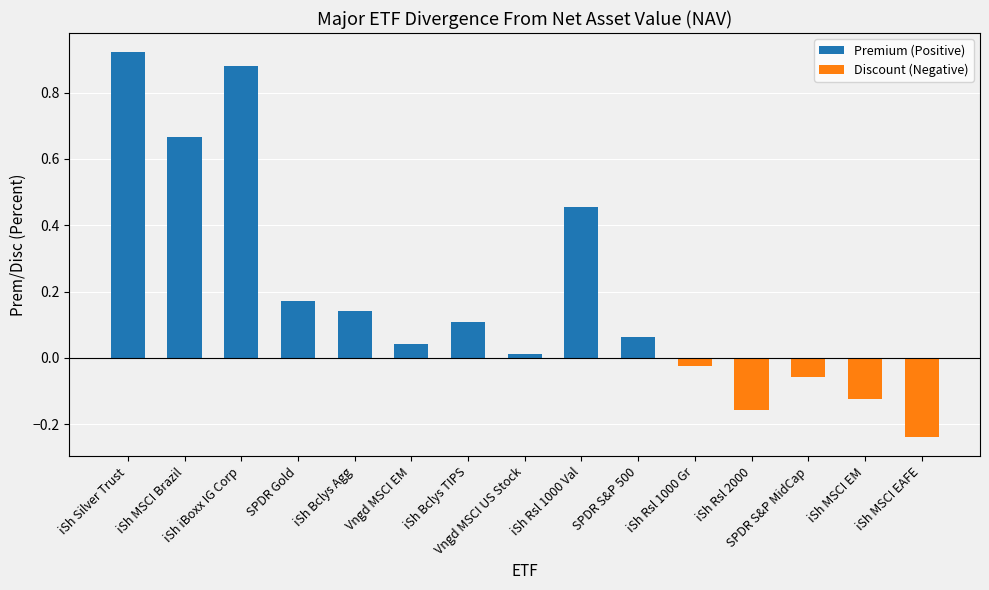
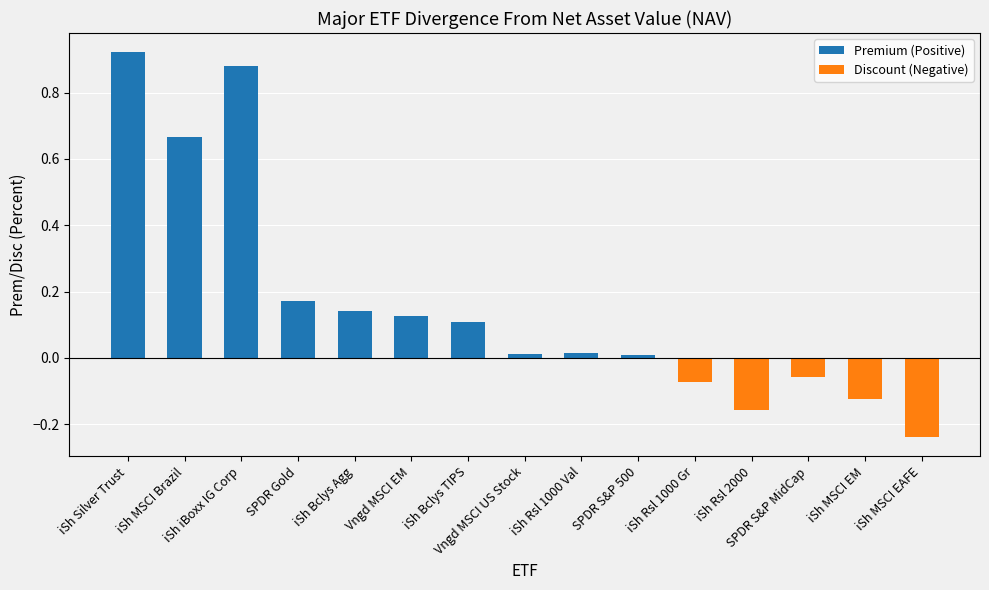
  {
    "iSh Silver Trust": 0.92,
    "iSh MSCI Brazil": 0.67,
    "iSh iBoxx IG Corp": 0.88,
    "SPDR Gold": 0.17,
    "iSh Bclys Agg": 0.14,
-   "Vngd MSCI EM": 0.04,
+   "Vngd MSCI EM": 0.13,
    "iSh Bclys TIPS": 0.11,
    "Vngd MSCI US Stock": 0.01,
-   "iSh Rsl 1000 Val": 0.46,
-   "SPDR S&P 500": 0.06,
-   "iSh Rsl 1000 Gr": -0.02,
+   "iSh Rsl 1000 Val": 0.02,
+   "SPDR S&P 500": 0.01,
+   "iSh Rsl 1000 Gr": -0.07,
    "iSh Rsl 2000": -0.16,
    "SPDR S&P MidCap": -0.06,
    "iSh MSCI EM": -0.13,
    "iSh MSCI EAFE": -0.24
  }
